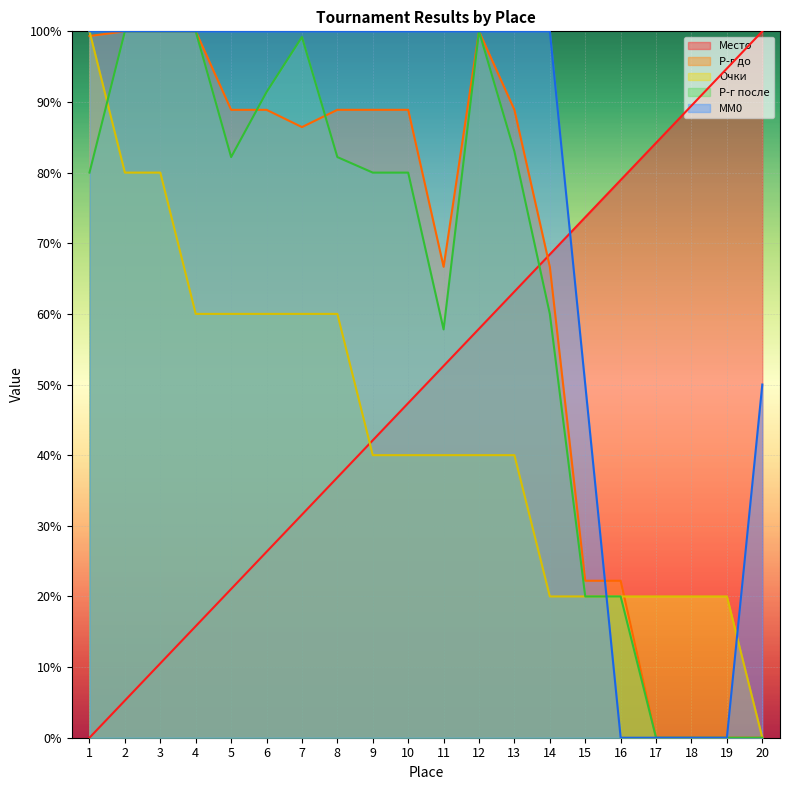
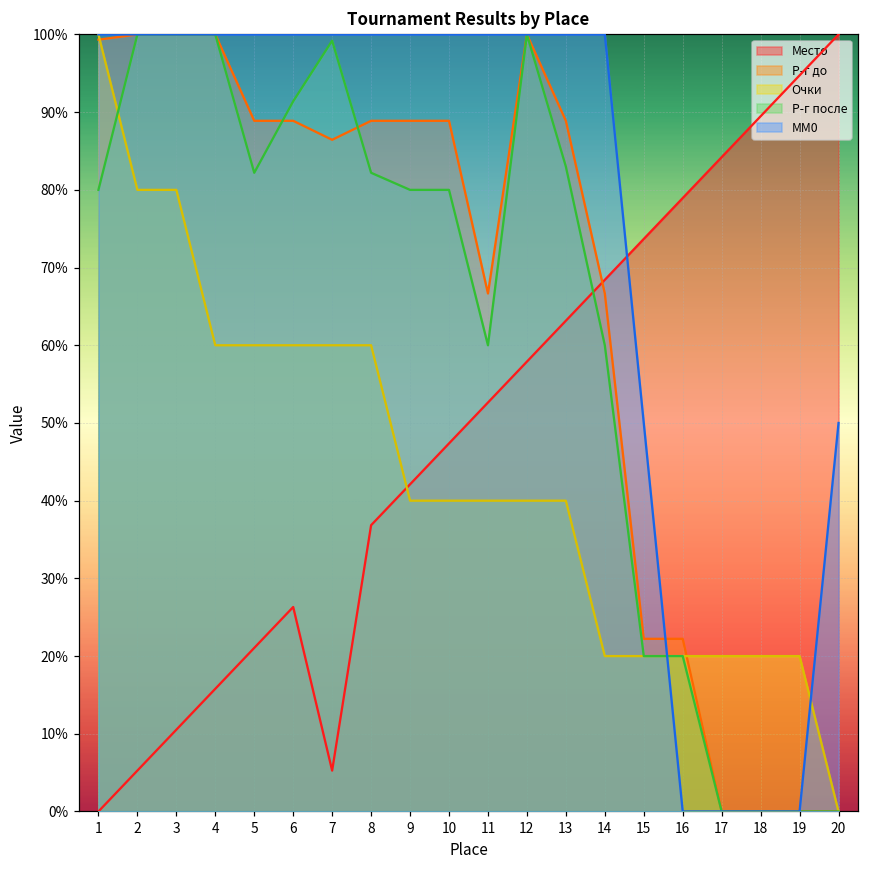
  {
    "Место": {
      "1": "0%",
      "2": "5%",
      "3": "11%",
      "4": "16%",
      "5": "21%",
      "6": "26%",
-     "7": "32%",
+     "7": "5%",
      "8": "37%",
      "9": "42%",
      "10": "47%",
      "11": "53%",
      "12": "58%",
      "13": "63%",
      "14": "68%",
      "15": "74%",
      "16": "79%",
      "17": "84%",
      "20": "100%"
    },
    "Р-г после": {
      "1": "80%",
      "5": "82%",
      "6": "91%",
      "7": "99%",
      "8": "82%",
      "9": "80%",
      "10": "80%",
-     "11": "58%",
+     "11": "60%",
      "13": "83%",
      "14": "60%"
    },
    "MM0": {
      "5": "100%",
      "6": "100%",
      "7": "100%",
      "8": "100%",
      "9": "100%",
      "10": "100%",
      "11": "100%",
      "13": "100%",
      "14": "100%",
      "15": "50%",
      "16": "0%",
      "20": "50%"
    }
  }
